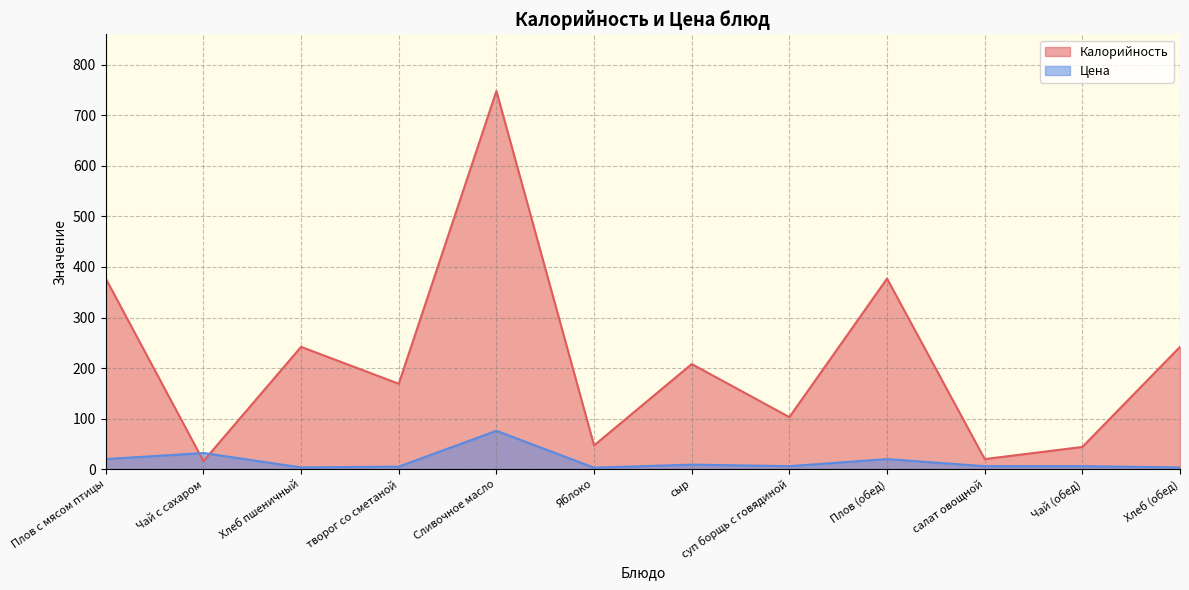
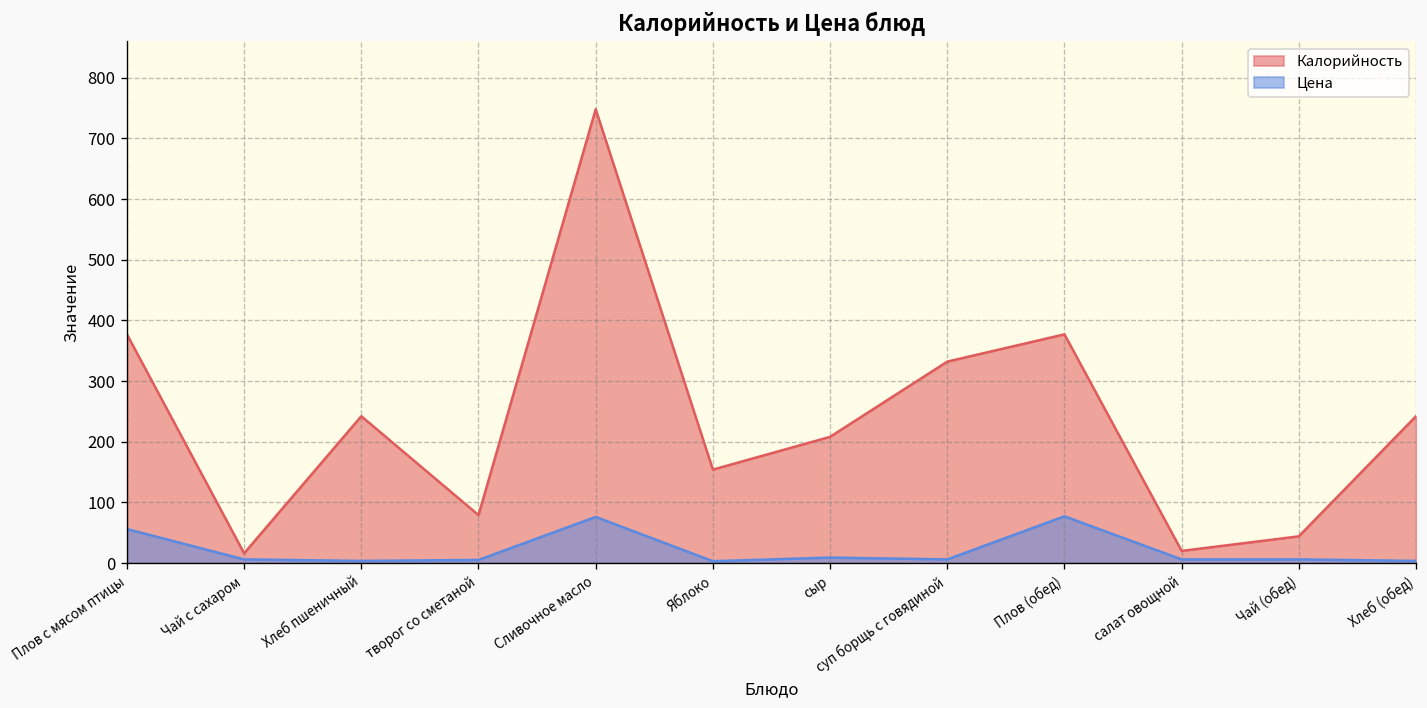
  {
    "Калорийность": {
      "Плов с мясом птицы": 380,
      "Чай с сахаром": 20,
      "Хлеб пшеничный": 240,
-     "творог со сметаной": 170,
+     "творог со сметаной": 80,
      "Сливочное масло": 750,
-     "Яблоко": 50,
+     "Яблоко": 150,
      "сыр": 210,
-     "суп борщь с говядиной": 100,
+     "суп борщь с говядиной": 330,
      "Плов (обед)": 380,
      "салат овощной": 20,
      "Чай (обед)": 40,
      "Хлеб (обед)": 240
    },
    "Цена": {
-     "Плов с мясом птицы": 20,
-     "Чай с сахаром": 30,
+     "Плов с мясом птицы": 60,
+     "Чай с сахаром": 10,
      "Хлеб пшеничный": 0,
      "творог со сметаной": 10,
      "Сливочное масло": 80,
      "Яблоко": 0,
      "сыр": 10,
      "суп борщь с говядиной": 10,
-     "Плов (обед)": 20,
+     "Плов (обед)": 80,
      "салат овощной": 10,
      "Чай (обед)": 10,
      "Хлеб (обед)": 0
    }
  }
